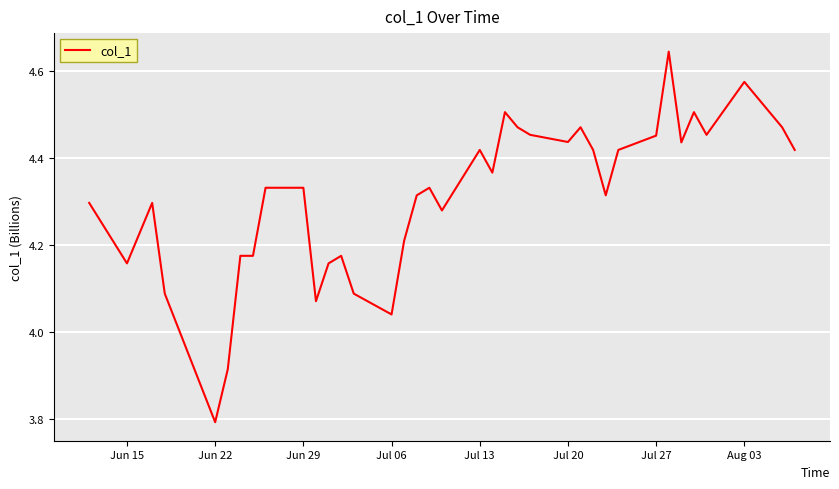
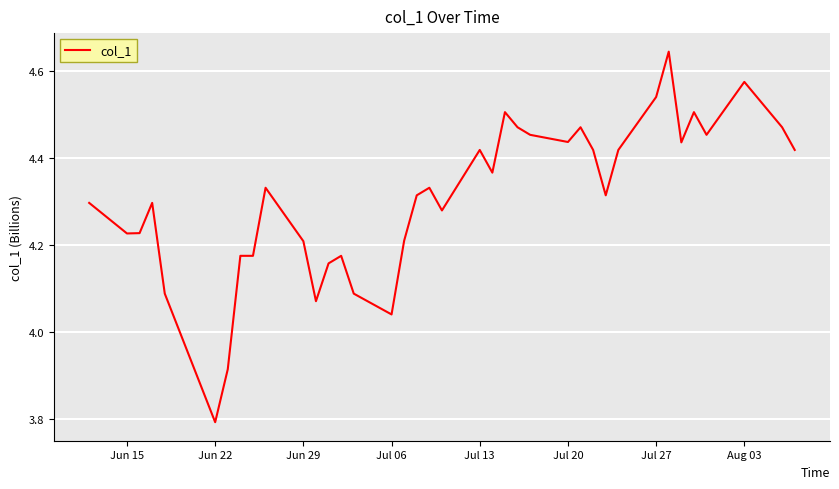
  {
-   "Jun 15": 4.16,
+   "Jun 15": 4.23,
    "Jun 22": 3.79,
-   "Jun 29": 4.33,
+   "Jun 29": 4.21,
    "Jul 06": 4.04,
    "Jul 13": 4.42,
    "Jul 20": 4.44,
-   "Jul 27": 4.45,
+   "Jul 27": 4.54,
    "Aug 03": 4.58
  }
